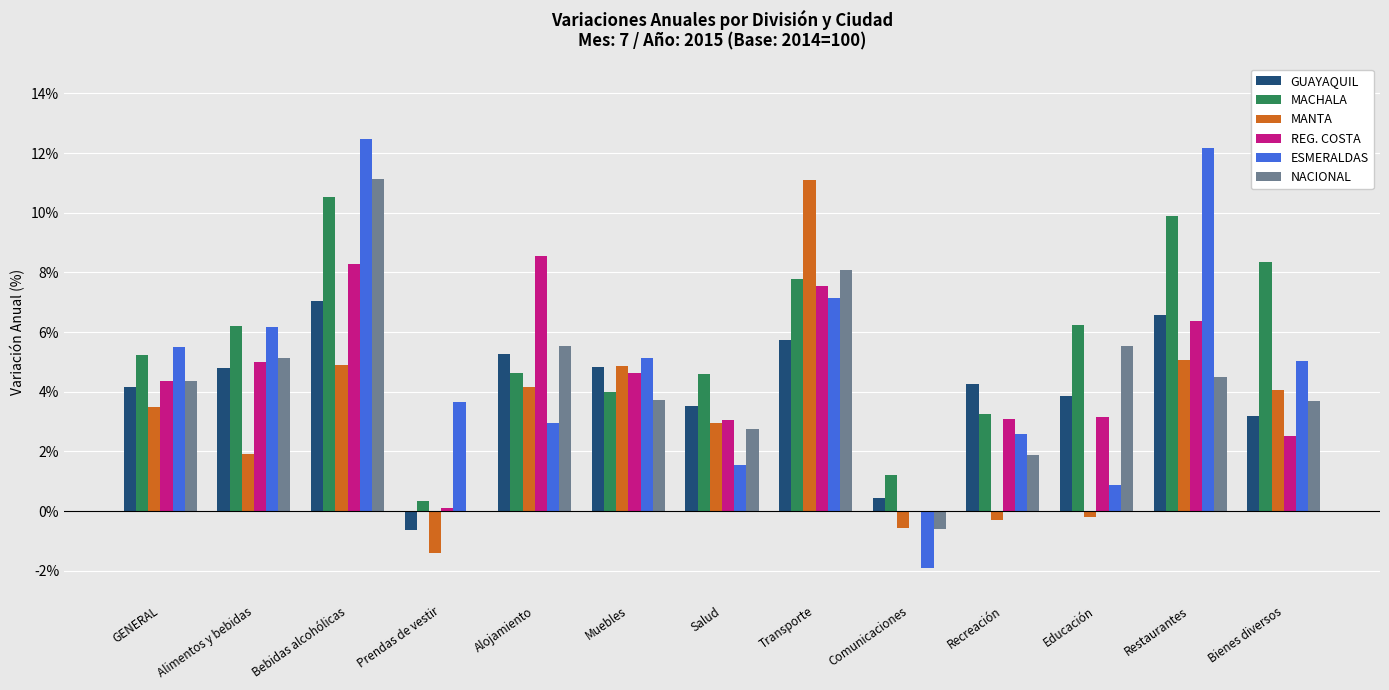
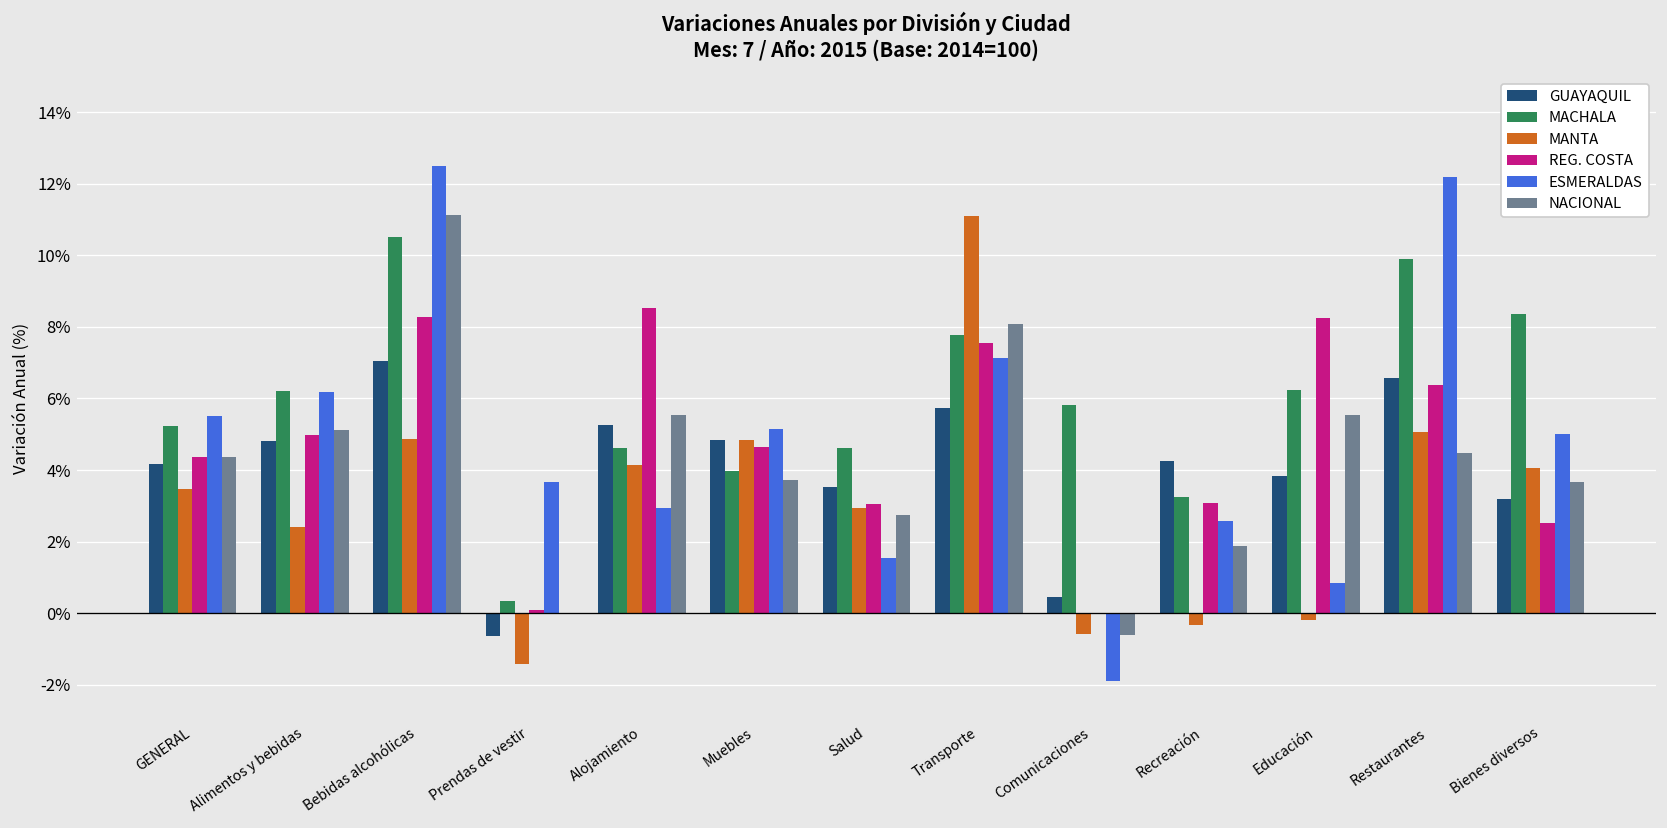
  {
    "GUAYAQUIL": {
      "GENERAL": "4.2%",
      "Alimentos y bebidas": "4.8%",
      "Bebidas alcohólicas": "7.0%",
      "Prendas de vestir": "-0.6%",
      "Alojamiento": "5.3%",
      "Muebles": "4.8%",
      "Salud": "3.5%",
      "Transporte": "5.7%",
      "Comunicaciones": "0.4%",
      "Recreación": "4.3%",
      "Educación": "3.8%",
      "Restaurantes": "6.6%",
      "Bienes diversos": "3.2%"
    },
    "MACHALA": {
      "GENERAL": "5.2%",
      "Alimentos y bebidas": "6.2%",
      "Bebidas alcohólicas": "10.5%",
      "Prendas de vestir": "0.3%",
      "Alojamiento": "4.6%",
      "Muebles": "4.0%",
      "Salud": "4.6%",
      "Transporte": "7.8%",
-     "Comunicaciones": "1.2%",
+     "Comunicaciones": "5.8%",
      "Recreación": "3.3%",
      "Educación": "6.3%",
      "Restaurantes": "9.9%",
      "Bienes diversos": "8.4%"
    },
    "MANTA": {
      "GENERAL": "3.5%",
-     "Alimentos y bebidas": "1.9%",
+     "Alimentos y bebidas": "2.4%",
      "Bebidas alcohólicas": "4.9%",
      "Prendas de vestir": "-1.4%",
      "Alojamiento": "4.1%",
      "Muebles": "4.8%",
      "Salud": "3.0%",
      "Transporte": "11.1%",
      "Comunicaciones": "-0.6%",
      "Recreación": "-0.3%",
      "Educación": "-0.2%",
      "Restaurantes": "5.1%",
      "Bienes diversos": "4.1%"
    },
    "REG. COSTA": {
      "GENERAL": "4.4%",
      "Alimentos y bebidas": "5.0%",
      "Bebidas alcohólicas": "8.3%",
      "Prendas de vestir": "0.1%",
      "Alojamiento": "8.5%",
      "Muebles": "4.6%",
      "Salud": "3.0%",
      "Transporte": "7.5%",
      "Recreación": "3.1%",
-     "Educación": "3.1%",
+     "Educación": "8.3%",
      "Restaurantes": "6.4%",
      "Bienes diversos": "2.5%"
    },
    "ESMERALDAS": {
      "GENERAL": "5.5%",
      "Alimentos y bebidas": "6.2%",
      "Bebidas alcohólicas": "12.5%",
      "Prendas de vestir": "3.7%",
      "Alojamiento": "3.0%",
      "Muebles": "5.1%",
      "Salud": "1.5%",
      "Transporte": "7.1%",
      "Comunicaciones": "-1.9%",
      "Recreación": "2.6%",
      "Educación": "0.9%",
      "Restaurantes": "12.2%",
      "Bienes diversos": "5.0%"
    },
    "NACIONAL": {
      "GENERAL": "4.4%",
      "Alimentos y bebidas": "5.1%",
      "Bebidas alcohólicas": "11.1%",
      "Alojamiento": "5.5%",
      "Muebles": "3.7%",
      "Salud": "2.7%",
      "Transporte": "8.1%",
      "Comunicaciones": "-0.6%",
      "Recreación": "1.9%",
      "Educación": "5.5%",
      "Restaurantes": "4.5%",
      "Bienes diversos": "3.7%"
    }
  }
